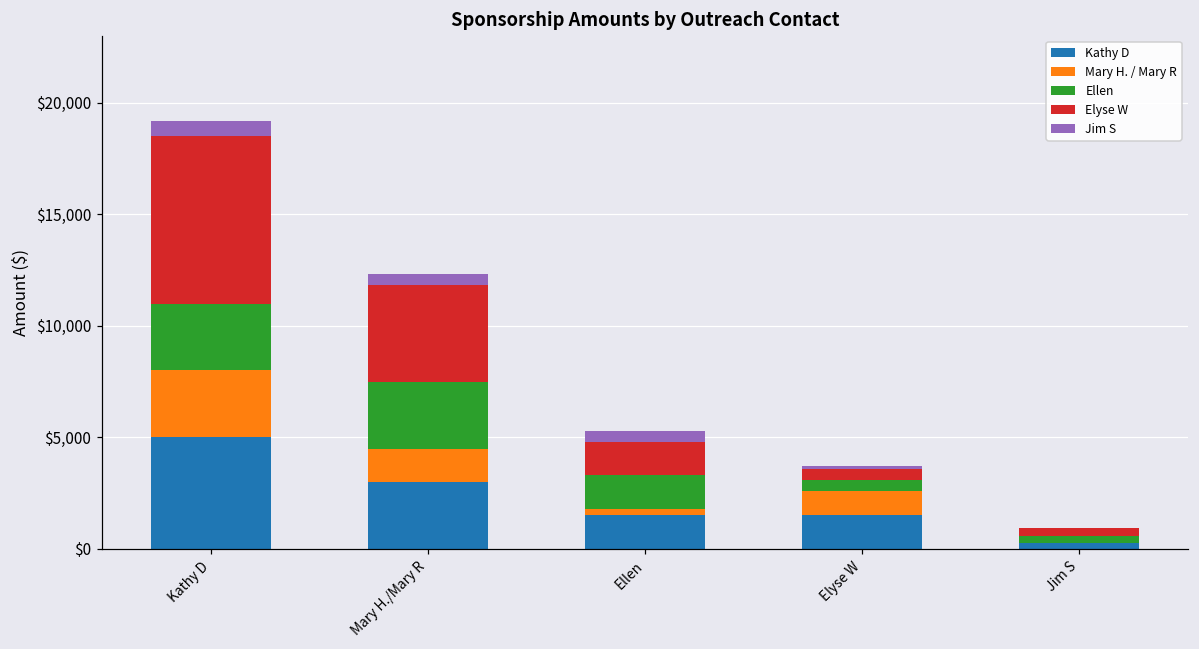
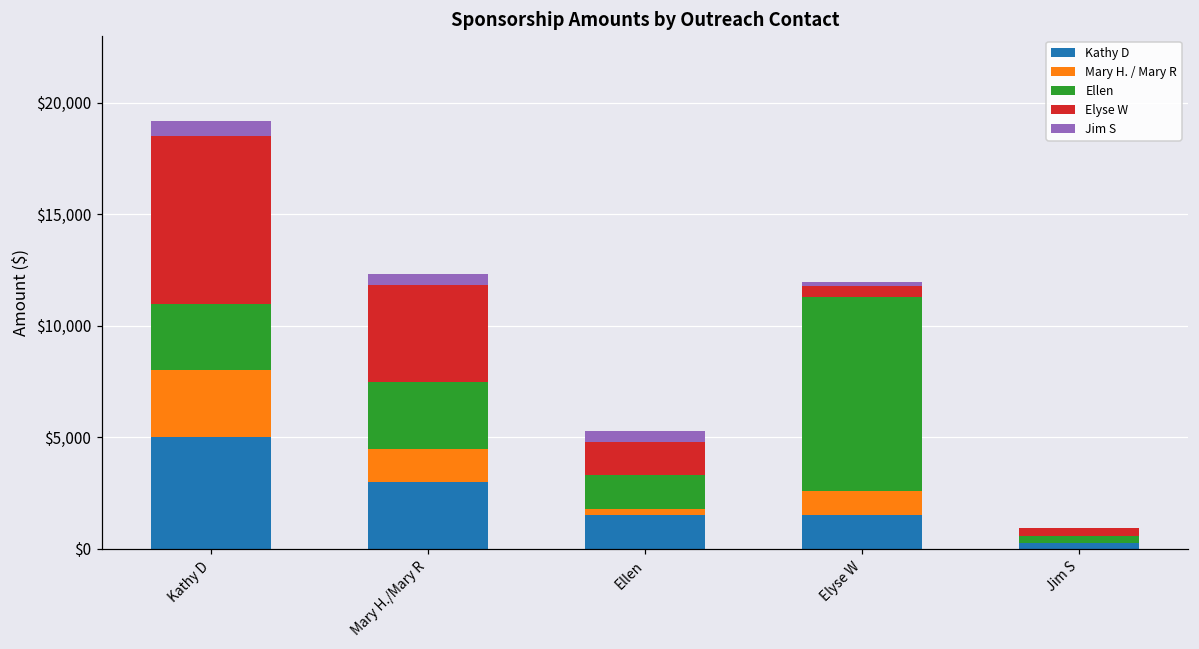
  {
    "Kathy D": {
      "Kathy D": "$5,000",
      "Mary H./Mary R": "$3,000",
      "Ellen": "$1,500",
      "Elyse W": "$1,500",
      "Jim S": "$300"
    },
    "Mary H. / Mary R": {
      "Kathy D": "$3,000",
      "Mary H./Mary R": "$1,500",
      "Ellen": "$300",
      "Elyse W": "$1,100",
      "Jim S": "$0"
    },
    "Ellen": {
      "Kathy D": "$3,000",
      "Mary H./Mary R": "$3,000",
      "Ellen": "$1,500",
-     "Elyse W": "$500",
+     "Elyse W": "$8,700",
      "Jim S": "$400"
    },
    "Elyse W": {
      "Kathy D": "$7,500",
      "Mary H./Mary R": "$4,300",
      "Ellen": "$1,500",
      "Elyse W": "$500",
      "Jim S": "$400"
    },
    "Jim S": {
      "Kathy D": "$700",
      "Mary H./Mary R": "$500",
      "Ellen": "$500",
      "Elyse W": "$200",
      "Jim S": "$0"
    }
  }
